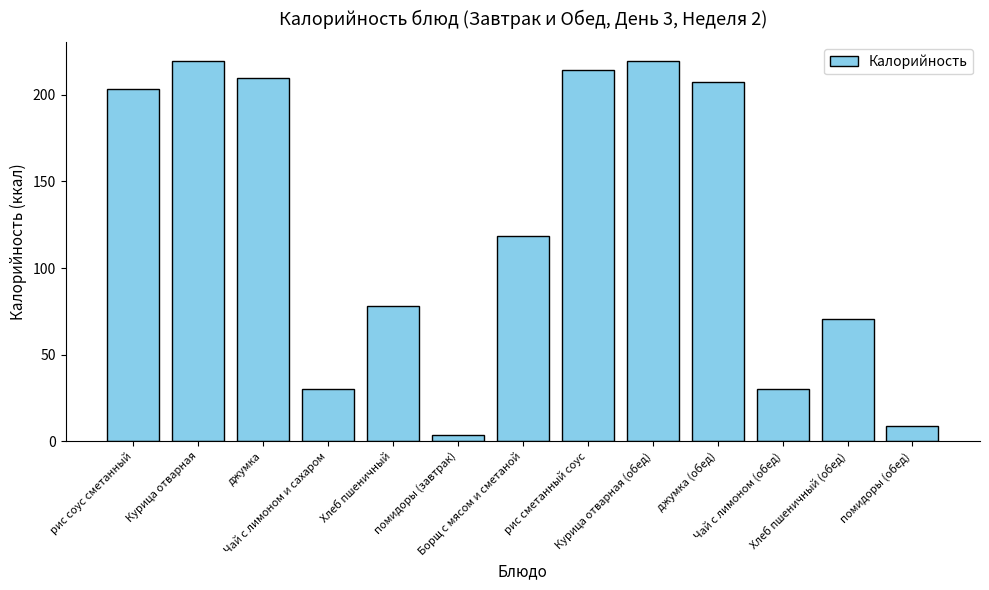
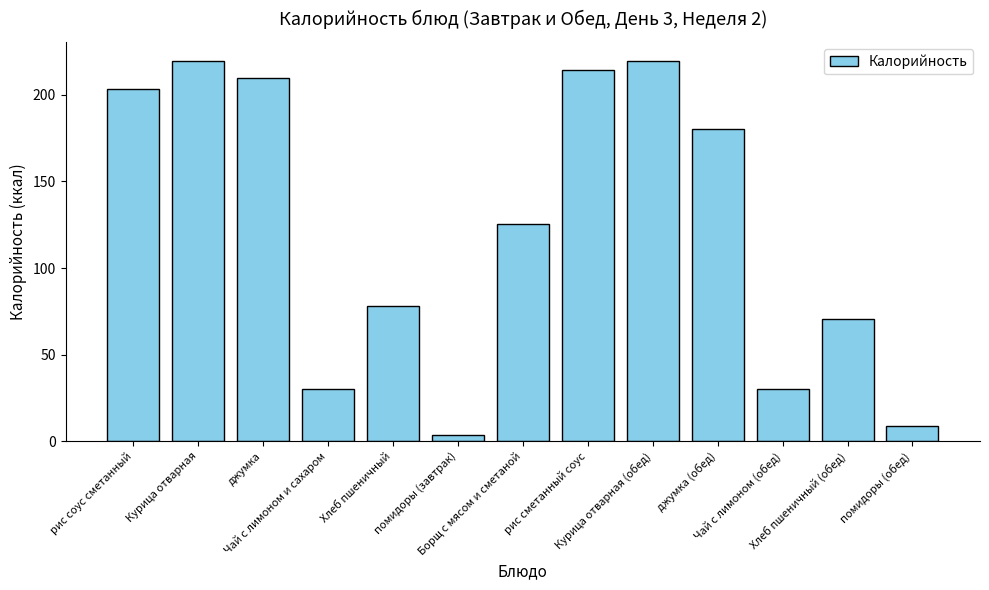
  {
    "рис соус сметанный": 204,
    "Курица отварная": 220,
    "джумка": 210,
    "Чай с лимоном и сахаром": 30,
    "Хлеб пшеничный": 78,
    "помидоры (завтрак)": 4,
-   "Борщ с мясом и сметаной": 118,
+   "Борщ с мясом и сметаной": 125,
    "рис сметанный соус": 214,
    "Курица отварная (обед)": 220,
-   "джумка (обед)": 207,
+   "джумка (обед)": 180,
    "Чай с лимоном (обед)": 30,
    "Хлеб пшеничный (обед)": 70,
    "помидоры (обед)": 9
  }
